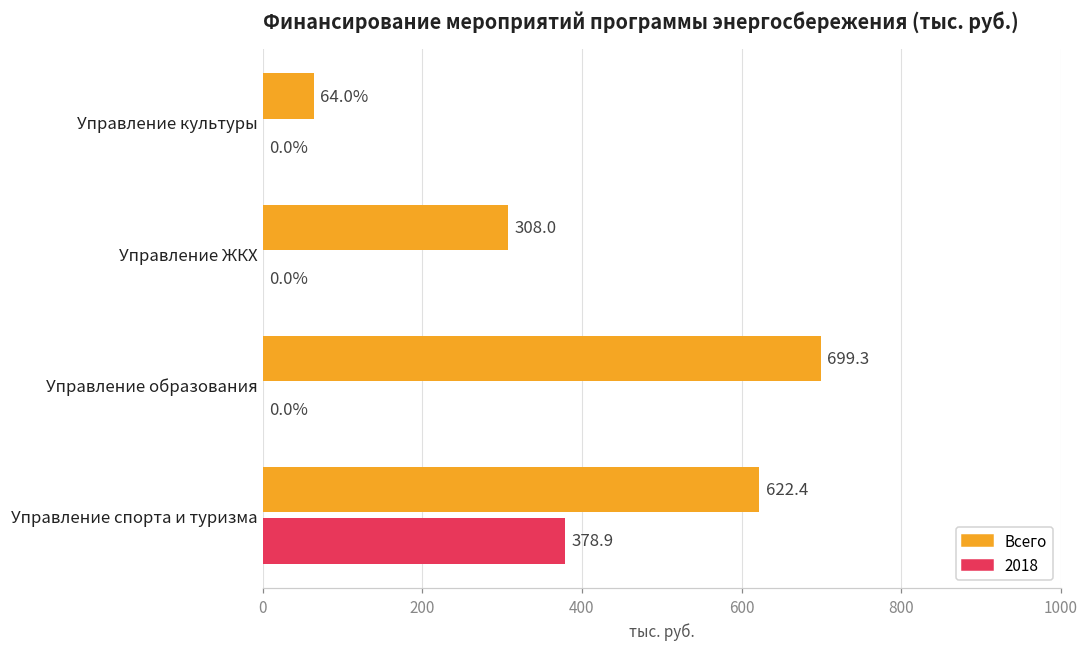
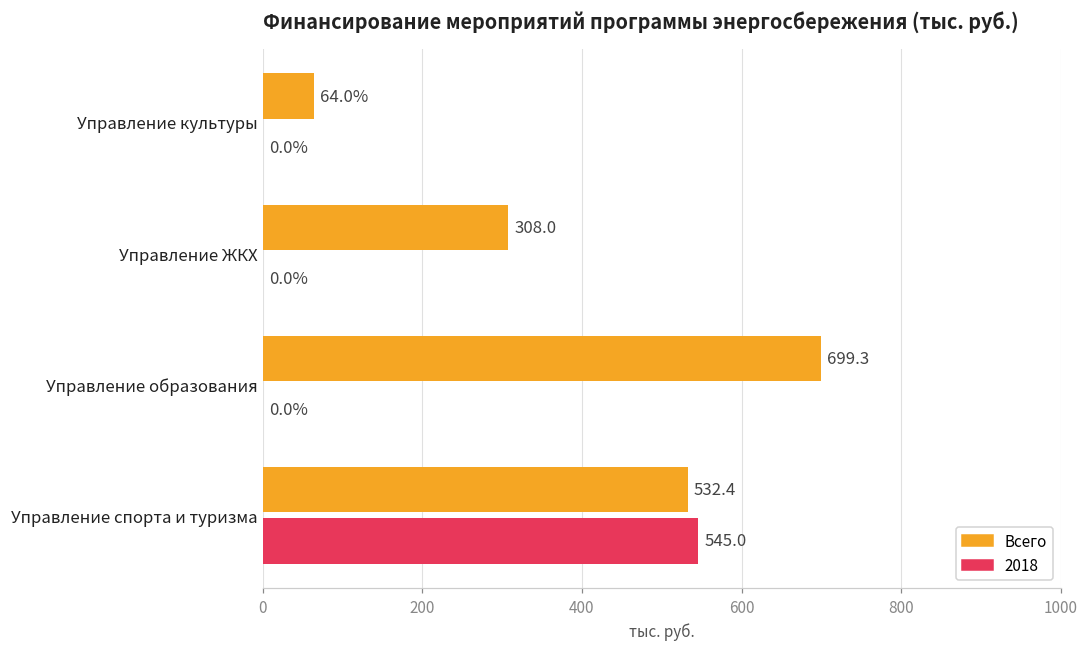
  {
    "Всего": {
      "Управление культуры": "64.0%",
      "Управление ЖКХ": "308.0",
      "Управление образования": "699.3",
-     "Управление спорта и туризма": "622.4"
+     "Управление спорта и туризма": "532.4"
    },
    "2018": {
      "Управление культуры": "0.0%",
      "Управление ЖКХ": "0.0%",
      "Управление образования": "0.0%",
-     "Управление спорта и туризма": "378.9"
+     "Управление спорта и туризма": "545.0"
    }
  }
